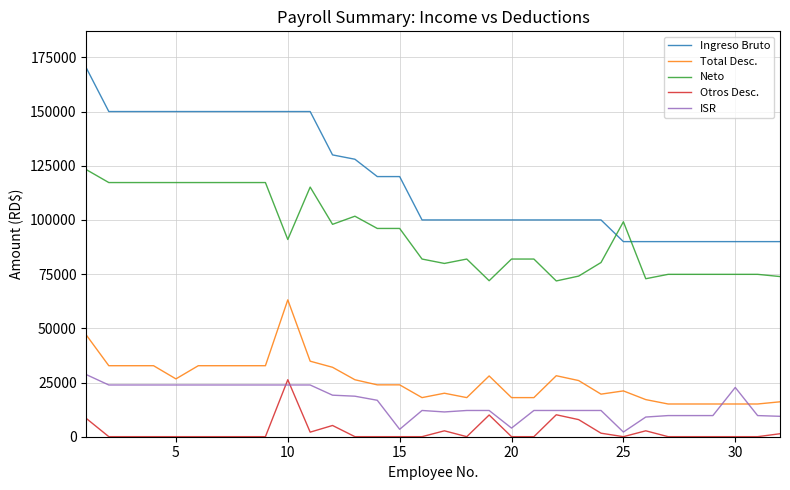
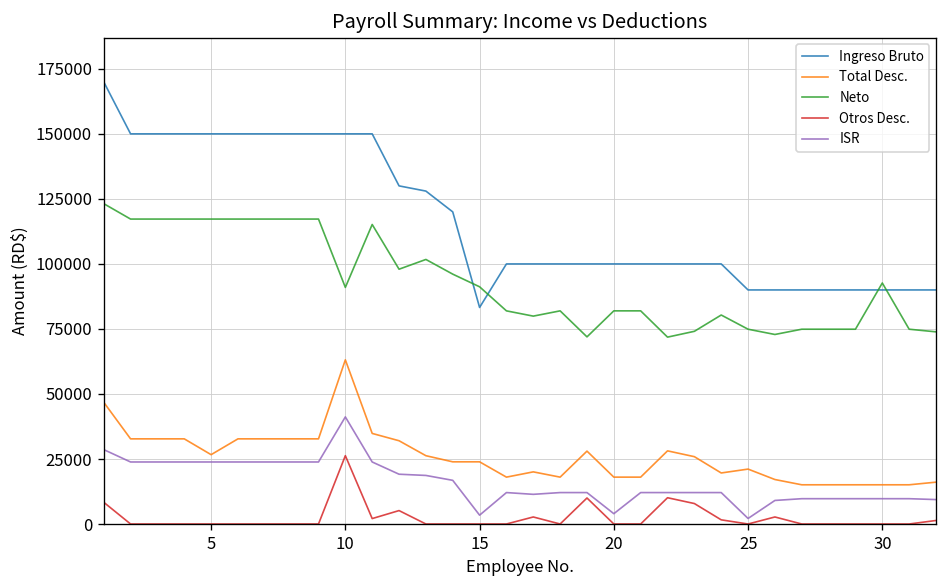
  {
    "Ingreso Bruto": {
      "5": 150000,
      "10": 150000,
-     "15": 120000,
+     "15": 83000,
      "20": 100000,
      "25": 90000,
      "30": 90000
    },
    "Total Desc.": {
      "5": 27000,
      "10": 63000,
      "15": 24000,
      "20": 18000,
      "25": 21000,
      "30": 15000
    },
    "Neto": {
      "5": 117000,
      "10": 91000,
-     "15": 96000,
+     "15": 91000,
      "20": 82000,
-     "25": 99000,
-     "30": 75000
+     "25": 75000,
+     "30": 93000
    },
    "Otros Desc.": {
      "5": 0,
      "10": 26000,
      "15": 0,
      "20": 0,
      "25": 0,
      "30": 0
    },
    "ISR": {
      "5": 24000,
-     "10": 24000,
+     "10": 41000,
      "15": 3000,
      "20": 4000,
      "25": 2000,
-     "30": 23000
+     "30": 10000
    }
  }
